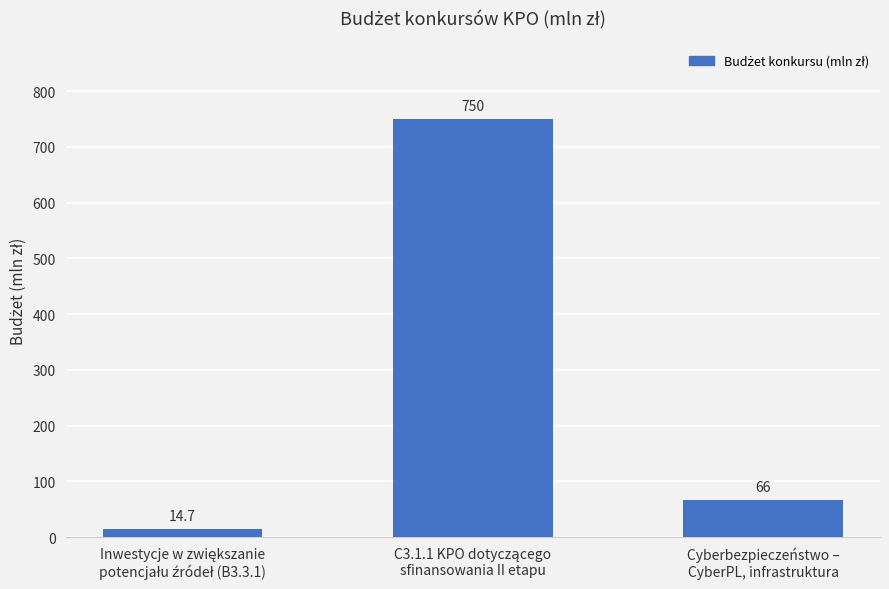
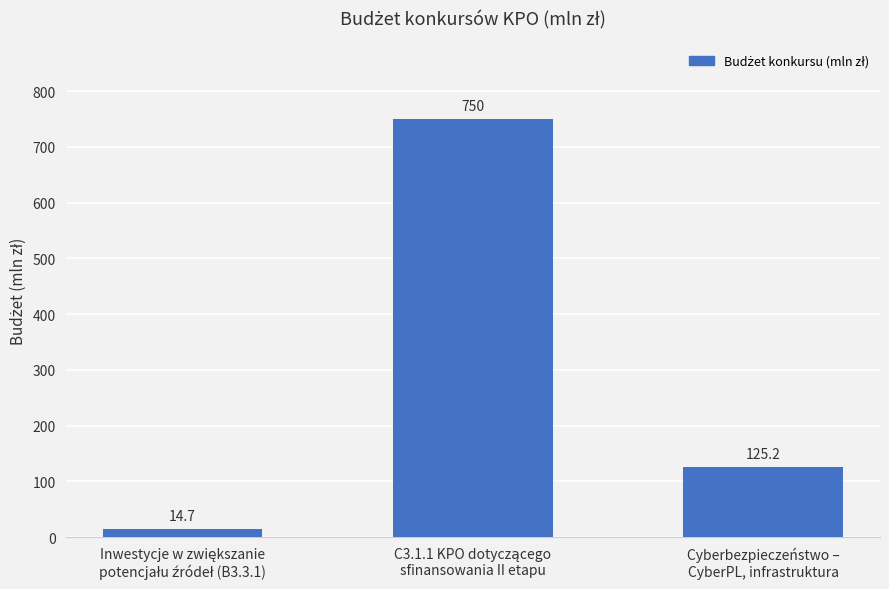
  {
    "Inwestycje w zwiększanie potencjału źródeł (B3.3.1)": 14.7,
    "C3.1.1 KPO dotyczącego sfinansowania II etapu": 750,
-   "Cyberbezpieczeństwo – CyberPL, infrastruktura": 66
+   "Cyberbezpieczeństwo – CyberPL, infrastruktura": 125.2
  }
